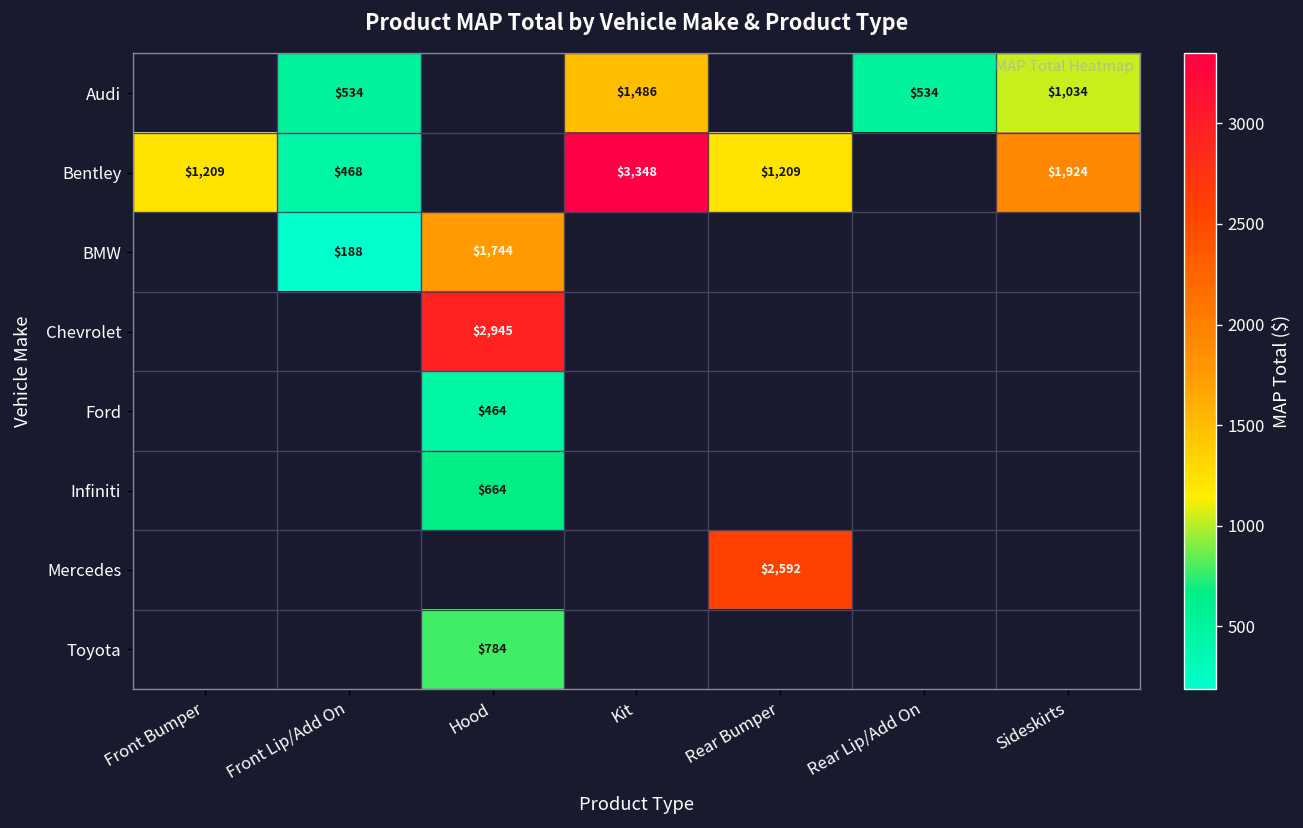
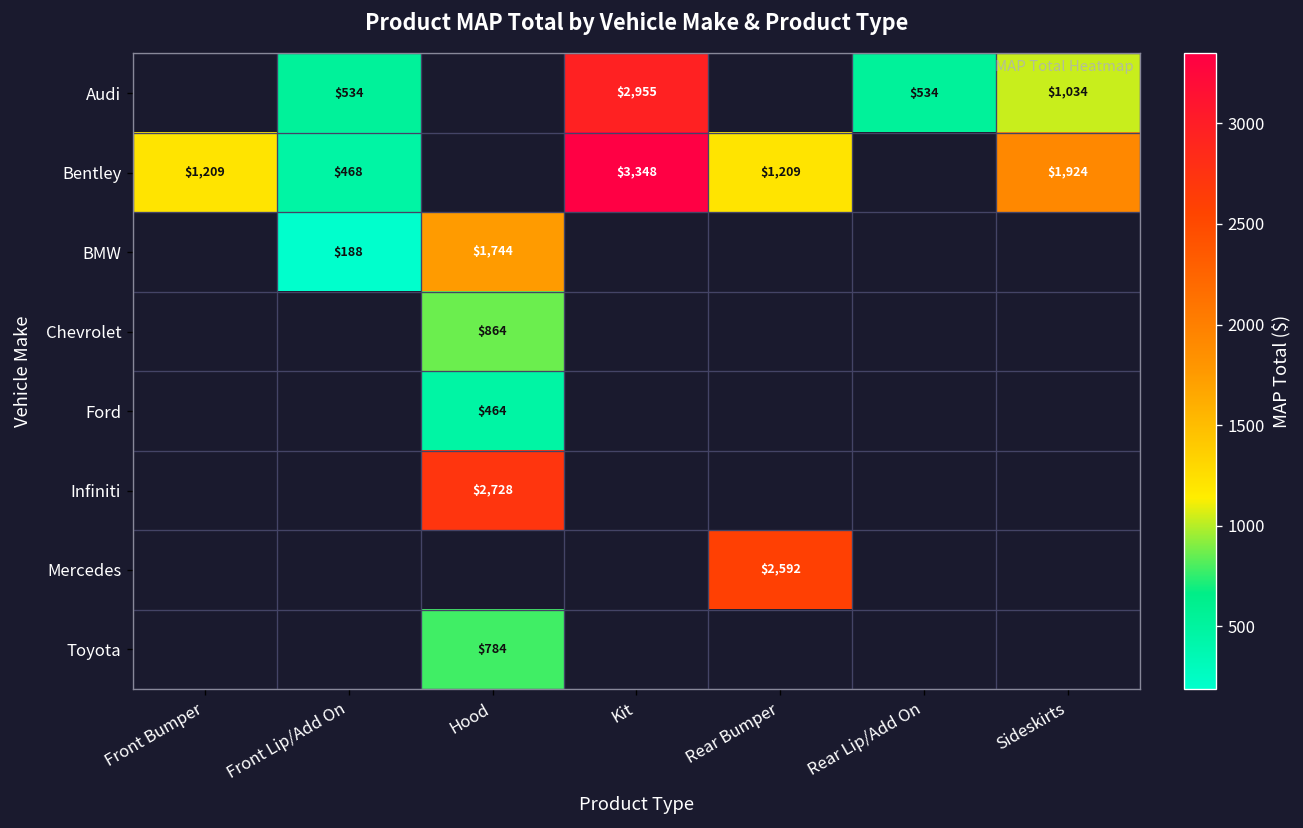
  {
    "Audi": {
      "Front Lip/Add On": "$534",
-     "Kit": "$1,486",
+     "Kit": "$2,955",
      "Rear Lip/Add On": "$534"
    },
    "Bentley": {
      "Front Bumper": "$1,209",
      "Front Lip/Add On": "$468",
      "Kit": "$3,348",
      "Rear Bumper": "$1,209",
      "Sideskirts": "$1,924"
    },
    "BMW": {
      "Front Lip/Add On": "$188",
      "Hood": "$1,744"
    },
    "Chevrolet": {
-     "Hood": "$2,945"
+     "Hood": "$864"
    },
    "Ford": {
      "Hood": "$464"
    },
    "Infiniti": {
-     "Hood": "$664"
+     "Hood": "$2,728"
    },
    "Mercedes": {
      "Rear Bumper": "$2,592"
    },
    "Toyota": {
      "Hood": "$784"
    }
  }
